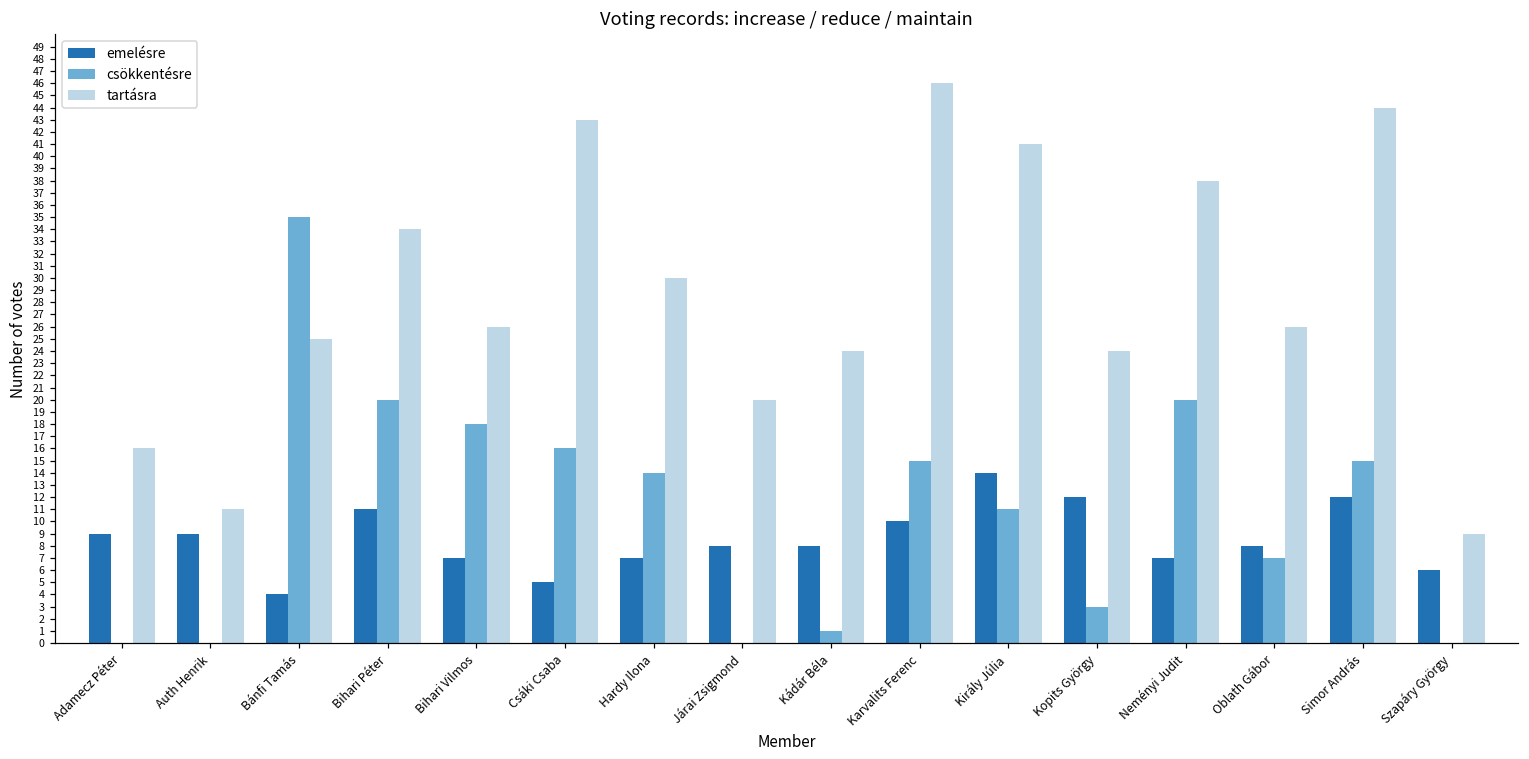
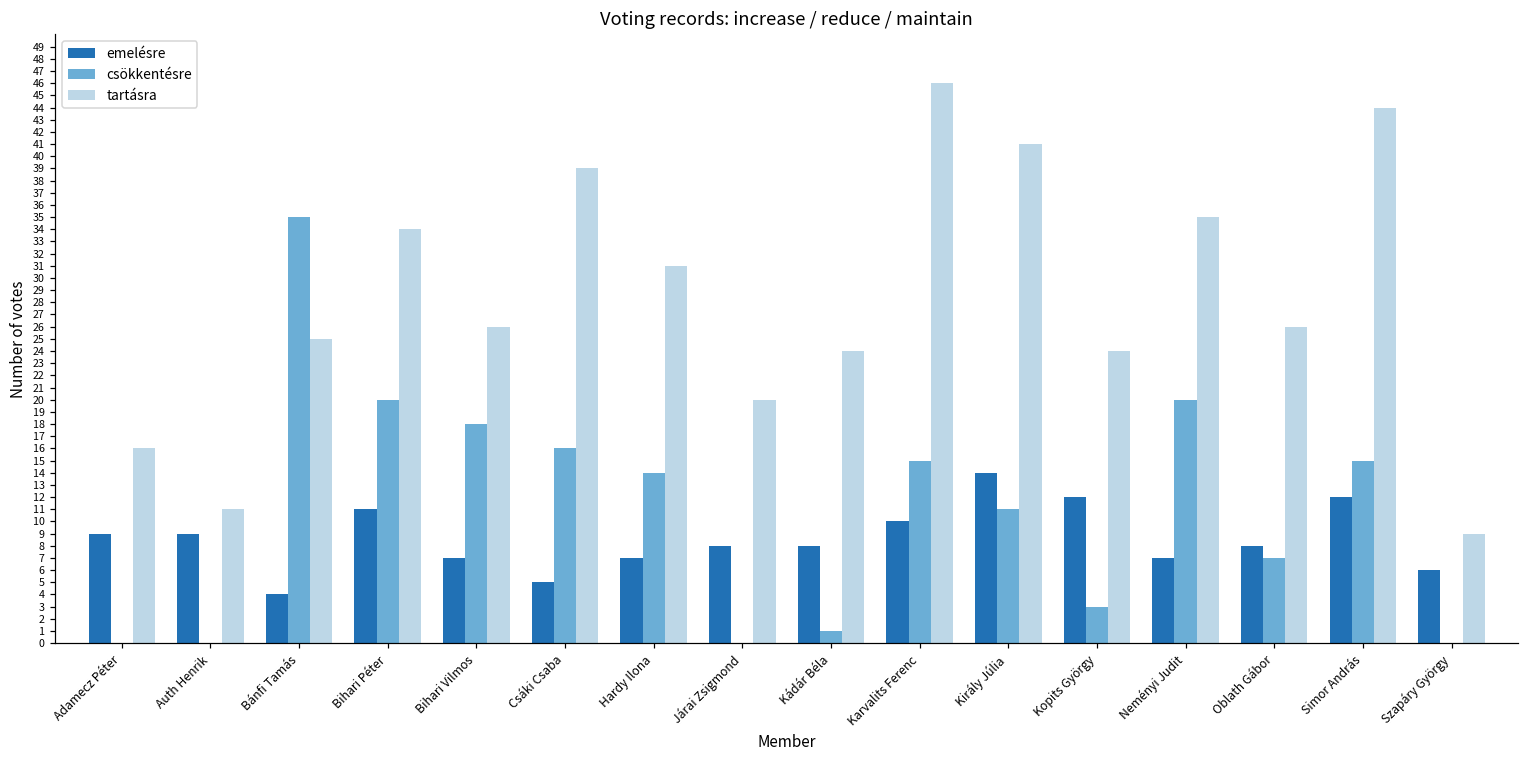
  {
    "emelésre": {
      "Adamecz Péter": 9,
      "Auth Henrik": 9,
      "Bánfi Tamás": 4,
      "Bihari Péter": 11,
      "Bihari Vilmos": 7,
      "Csáki Csaba": 5,
      "Hardy Ilona": 7,
      "Járai Zsigmond": 8,
      "Kádár Béla": 8,
      "Karvalits Ferenc": 10,
      "Király Júlia": 14,
      "Kopits György": 12,
      "Neményi Judit": 7,
      "Oblath Gábor": 8,
      "Simor András": 12,
      "Szapáry György": 6
    },
    "csökkentésre": {
      "Adamecz Péter": 0,
      "Auth Henrik": 0,
      "Bánfi Tamás": 35,
      "Bihari Péter": 20,
      "Bihari Vilmos": 18,
      "Csáki Csaba": 16,
      "Hardy Ilona": 14,
      "Járai Zsigmond": 0,
      "Kádár Béla": 1,
      "Karvalits Ferenc": 15,
      "Király Júlia": 11,
      "Kopits György": 3,
      "Neményi Judit": 20,
      "Oblath Gábor": 7,
      "Simor András": 15,
      "Szapáry György": 0
    },
    "tartásra": {
      "Adamecz Péter": 16,
      "Auth Henrik": 11,
      "Bánfi Tamás": 25,
      "Bihari Péter": 34,
      "Bihari Vilmos": 26,
-     "Csáki Csaba": 43,
-     "Hardy Ilona": 30,
+     "Csáki Csaba": 39,
+     "Hardy Ilona": 31,
      "Járai Zsigmond": 20,
      "Kádár Béla": 24,
      "Karvalits Ferenc": 46,
      "Király Júlia": 41,
      "Kopits György": 24,
-     "Neményi Judit": 38,
+     "Neményi Judit": 35,
      "Oblath Gábor": 26,
      "Simor András": 44,
      "Szapáry György": 9
    }
  }
